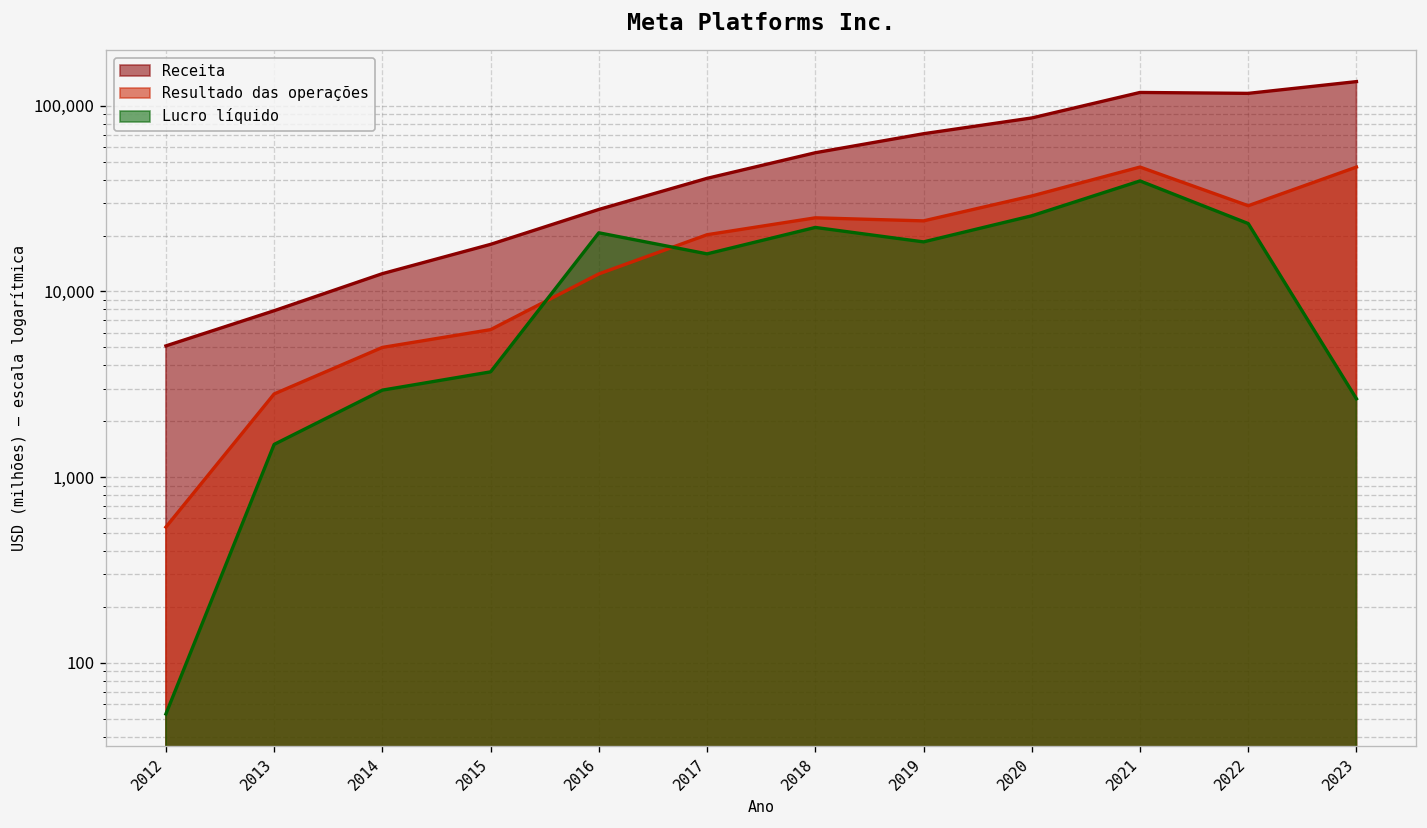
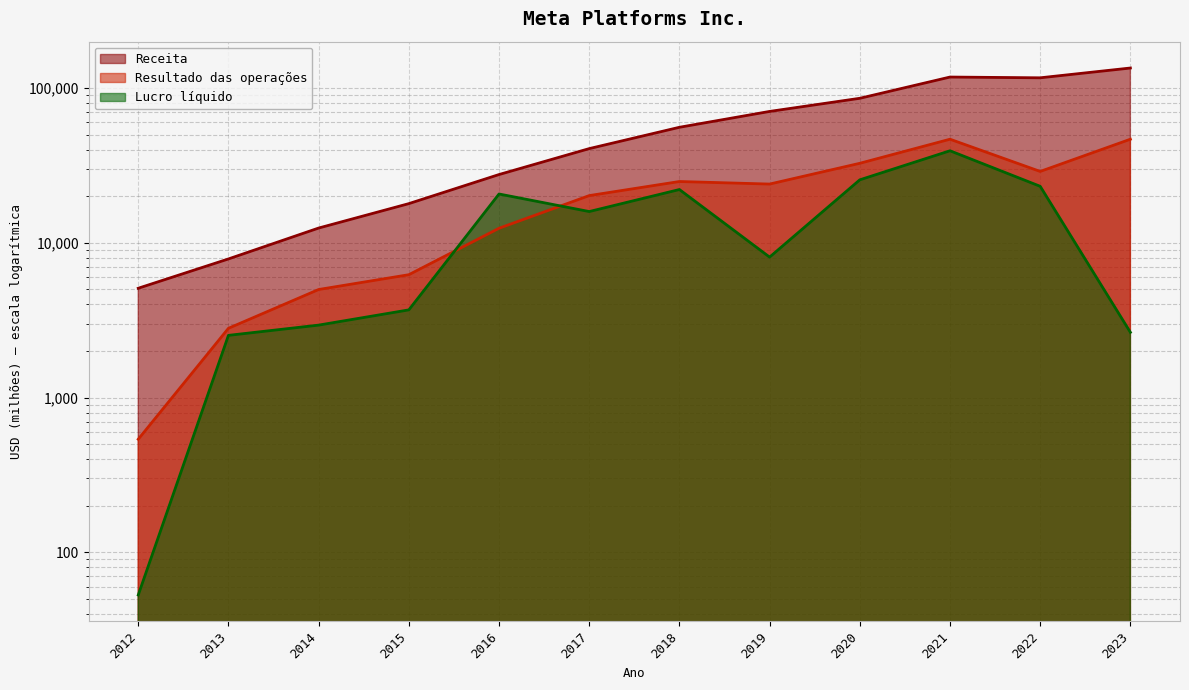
  {
    "Lucro líquido": {
      "2012": "53",
-     "2013": "1,500",
+     "2013": "2,500",
      "2014": "2,900",
      "2015": "3,700",
      "2016": "21,000",
      "2017": "16,000",
      "2018": "22,000",
-     "2019": "18,000",
+     "2019": "8,000",
      "2020": "26,000",
      "2021": "39,000",
      "2022": "23,000",
      "2023": "2,600"
    }
  }
